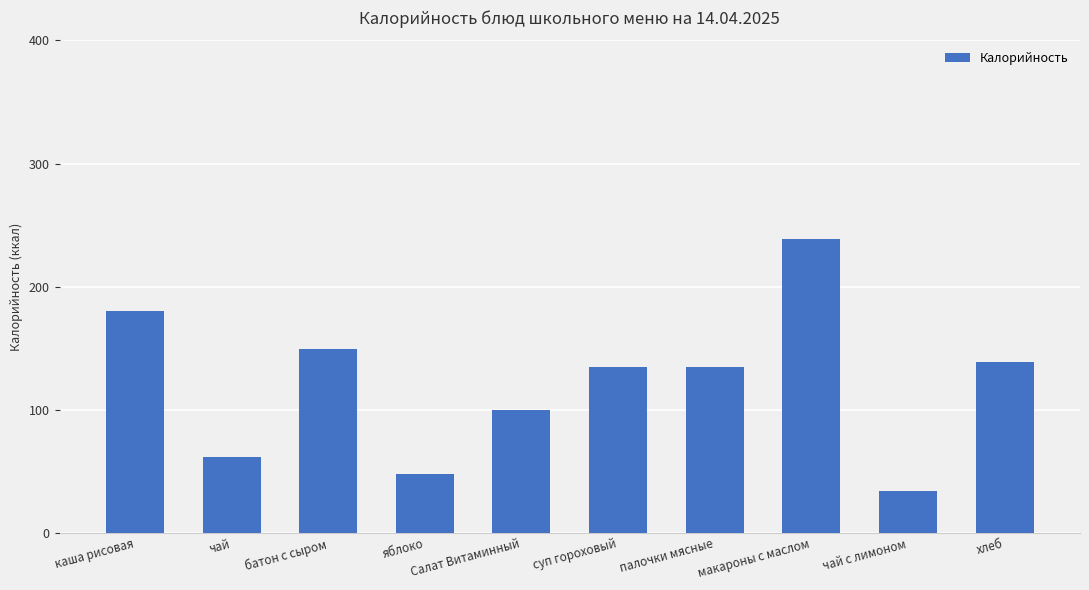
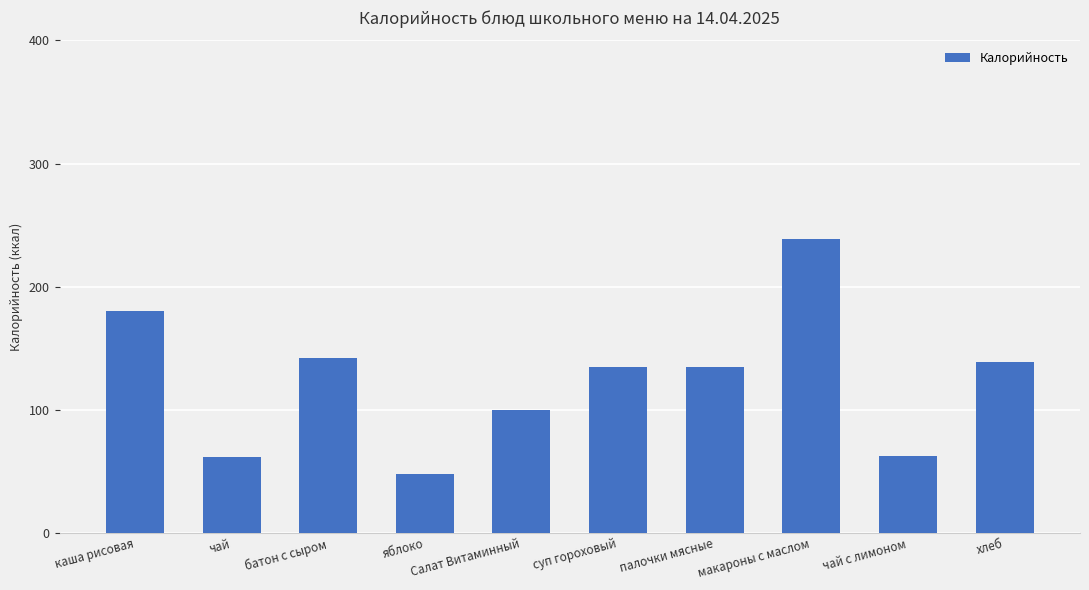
  {
    "каша рисовая": 180,
    "чай": 61,
-   "батон с сыром": 149,
+   "батон с сыром": 142,
    "яблоко": 48,
    "Салат Витаминный": 100,
    "суп гороховый": 135,
    "палочки мясные": 135,
    "макароны с маслом": 239,
-   "чай с лимоном": 34,
+   "чай с лимоном": 62,
    "хлеб": 139
  }
